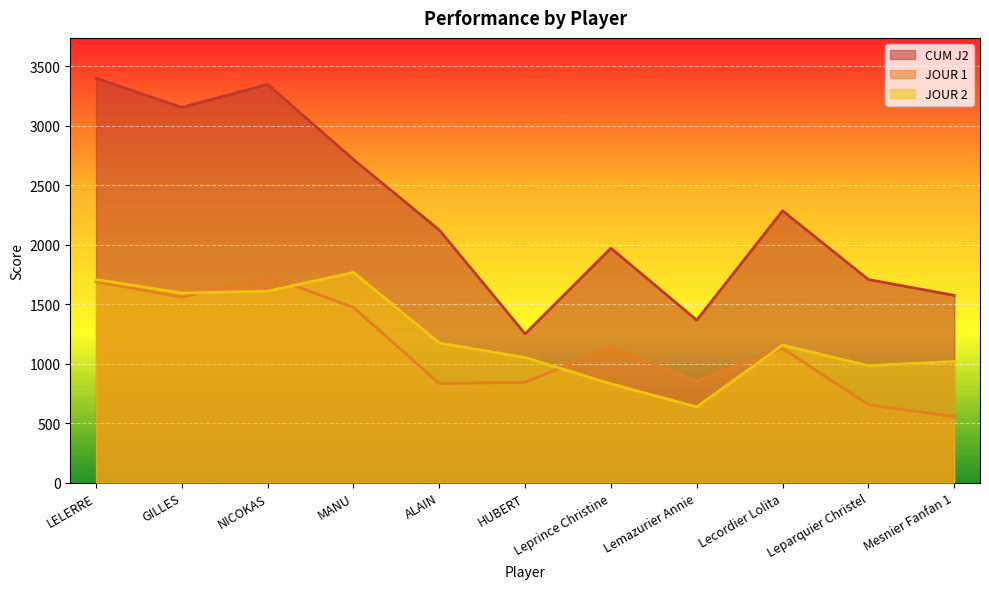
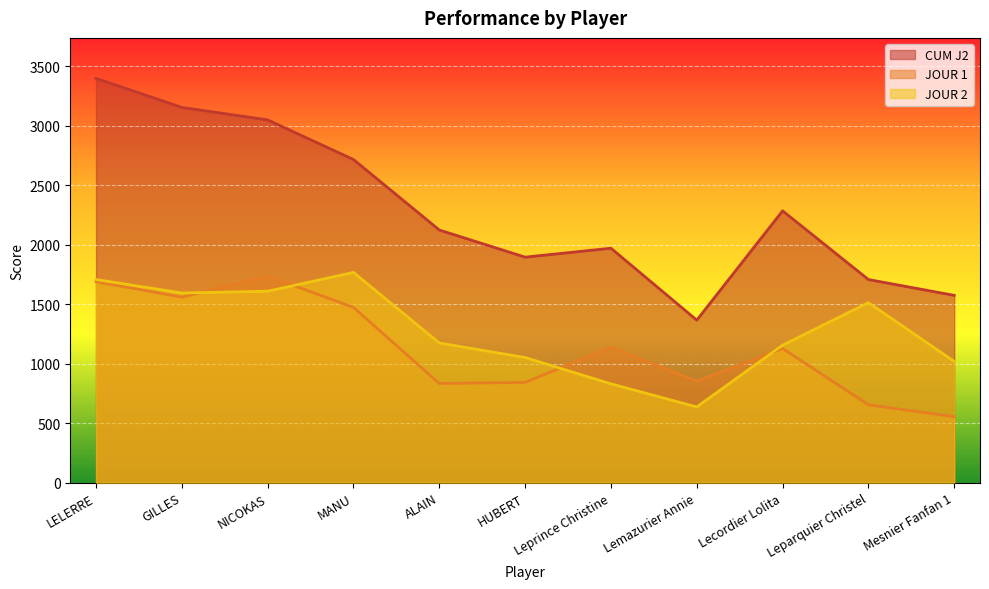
  {
    "CUM J2": {
      "LELERRE": 3400,
      "GILLES": 3150,
-     "NICOKAS": 3350,
+     "NICOKAS": 3050,
      "MANU": 2720,
      "ALAIN": 2120,
-     "HUBERT": 1250,
+     "HUBERT": 1900,
      "Leprince Christine": 1970,
      "Lemazurier Annie": 1370,
      "Lecordier Lolita": 2280,
      "Leparquier Christel": 1710,
      "Mesnier Fanfan 1": 1570
    },
    "JOUR 1": {
      "GILLES": 1560,
      "NICOKAS": 1740,
      "MANU": 1470,
      "ALAIN": 830,
      "HUBERT": 840,
      "Leprince Christine": 1140,
      "Lemazurier Annie": 850,
      "Lecordier Lolita": 1130,
      "Leparquier Christel": 660,
      "Mesnier Fanfan 1": 560
    },
    "JOUR 2": {
      "GILLES": 1590,
      "NICOKAS": 1610,
      "MANU": 1770,
      "ALAIN": 1170,
      "HUBERT": 1050,
      "Leprince Christine": 830,
      "Lemazurier Annie": 640,
      "Lecordier Lolita": 1160,
-     "Leparquier Christel": 980,
+     "Leparquier Christel": 1510,
      "Mesnier Fanfan 1": 1020
    }
  }
